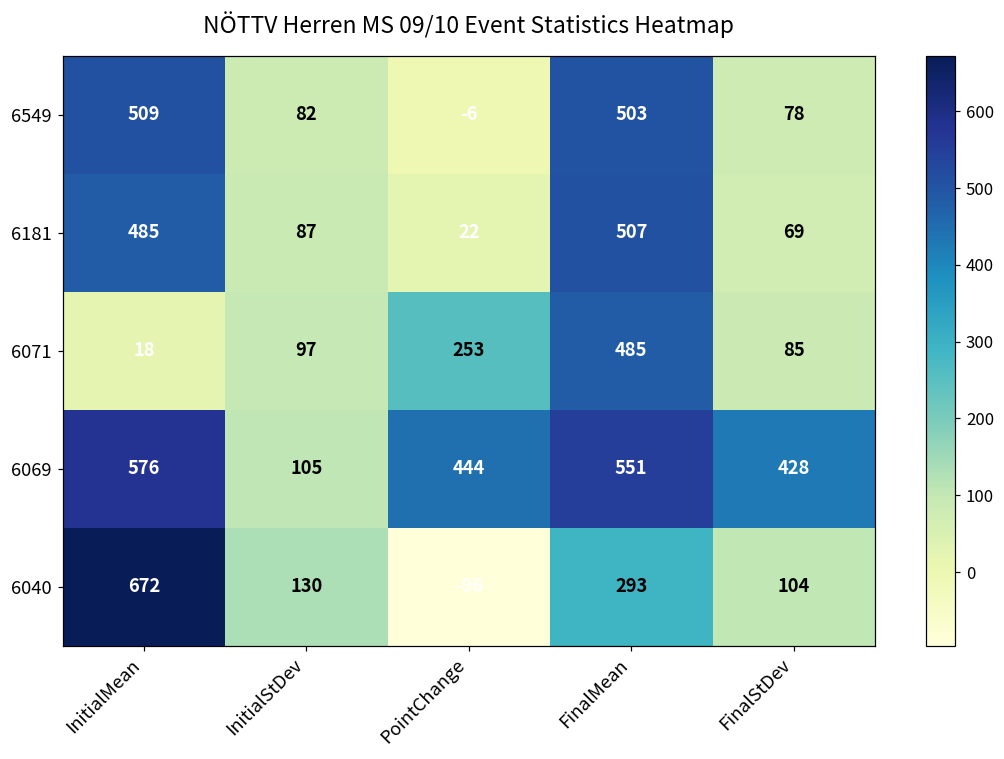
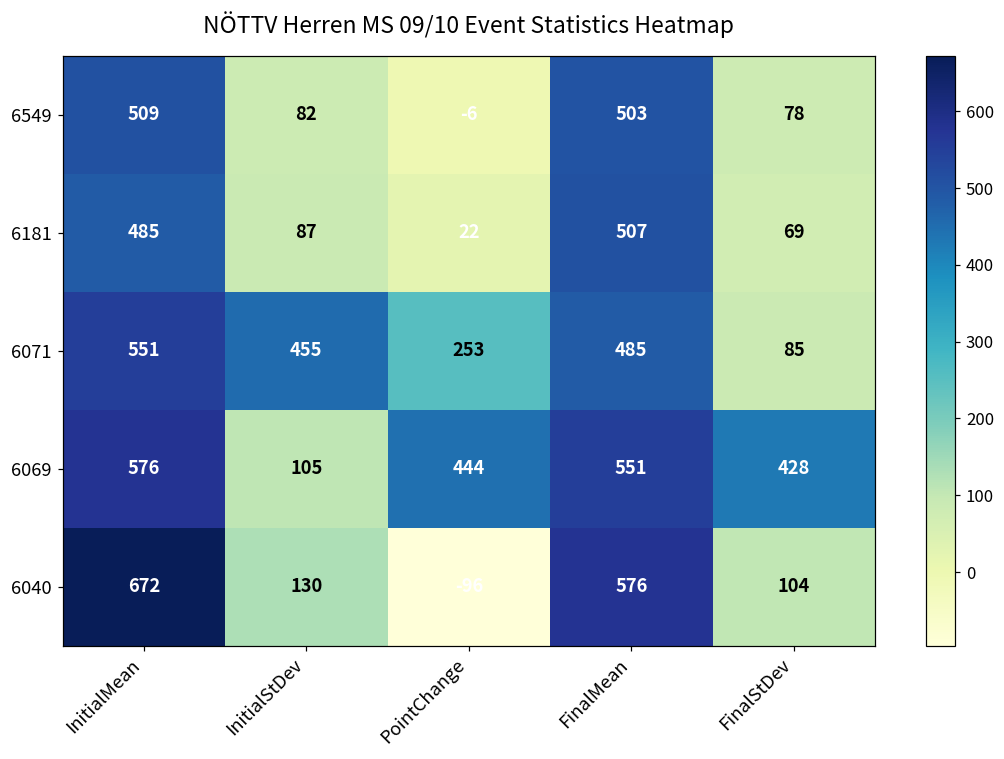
  {
    "6549": {
      "InitialMean": 509,
      "InitialStDev": 82,
      "PointChange": -6,
      "FinalMean": 503,
      "FinalStDev": 78
    },
    "6181": {
      "InitialMean": 485,
      "InitialStDev": 87,
      "PointChange": 22,
      "FinalMean": 507,
      "FinalStDev": 69
    },
    "6071": {
-     "InitialMean": 18,
-     "InitialStDev": 97,
+     "InitialMean": 551,
+     "InitialStDev": 455,
      "PointChange": 253,
      "FinalMean": 485,
      "FinalStDev": 85
    },
    "6069": {
      "InitialMean": 576,
      "InitialStDev": 105,
      "PointChange": 444,
      "FinalMean": 551,
      "FinalStDev": 428
    },
    "6040": {
      "InitialMean": 672,
      "InitialStDev": 130,
-     "FinalMean": 293,
+     "FinalMean": 576,
      "FinalStDev": 104
    }
  }
